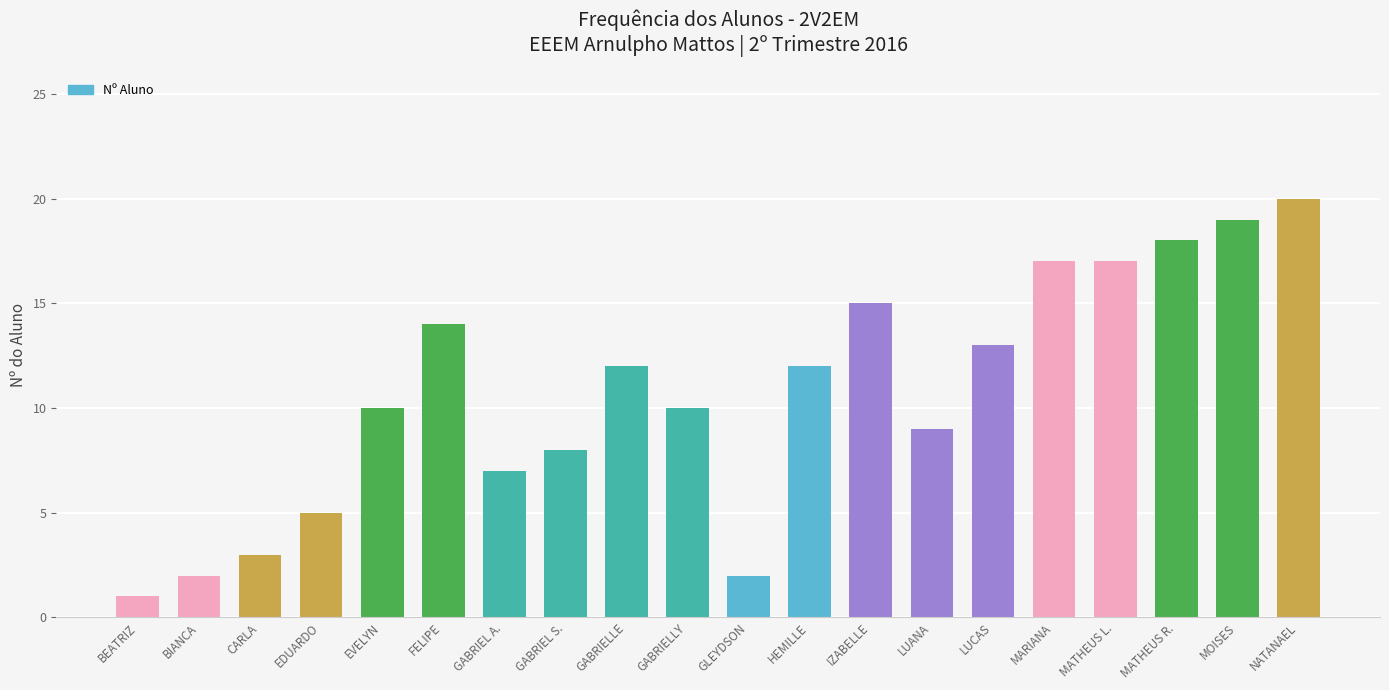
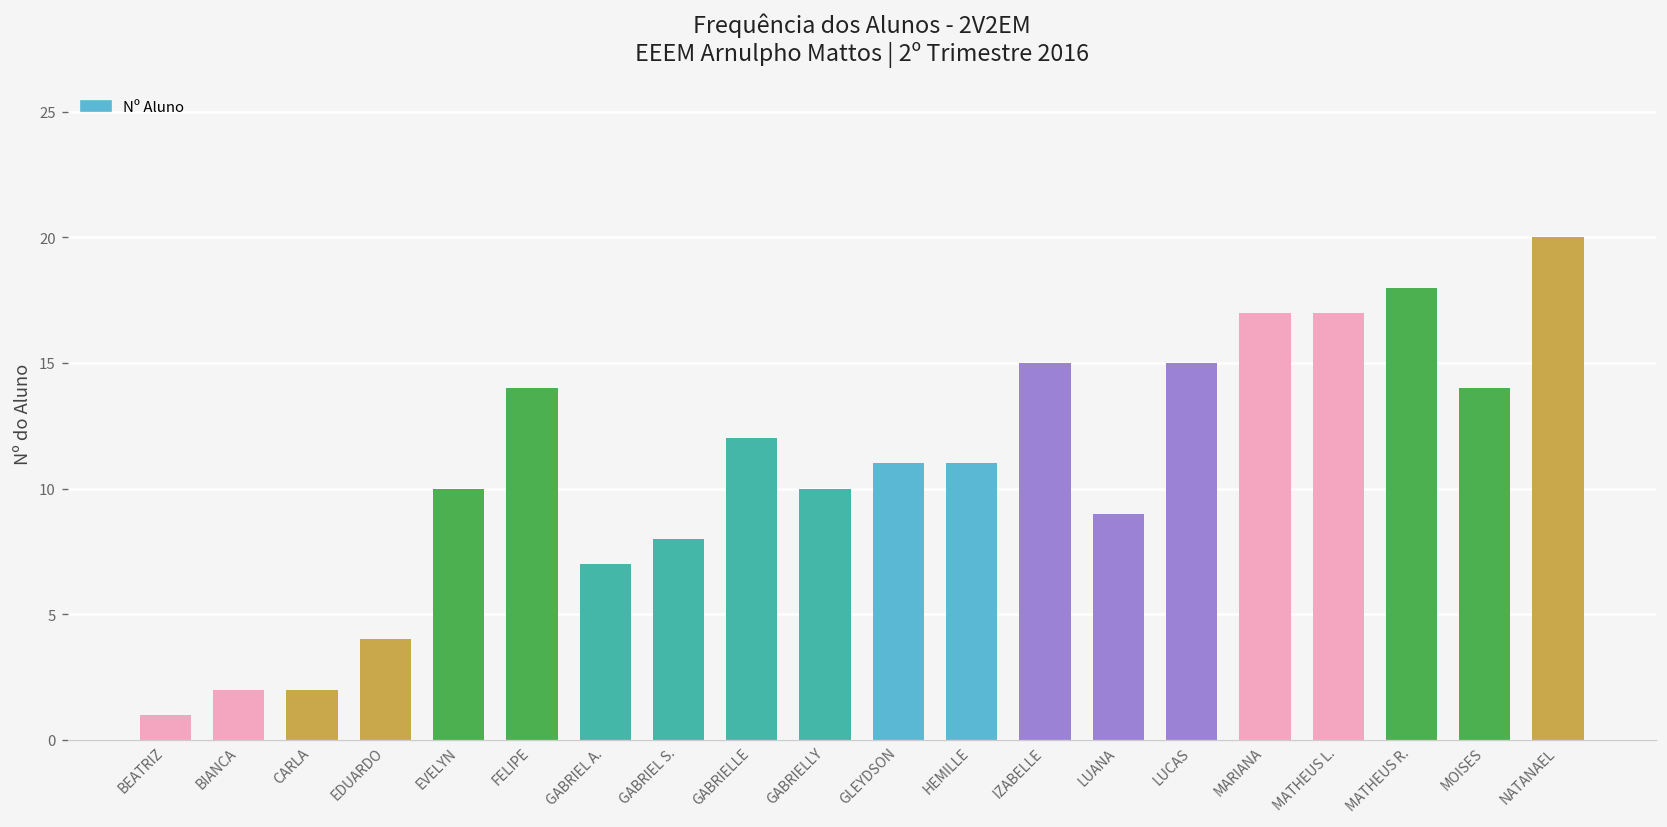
  {
    "BEATRIZ": 1,
    "BIANCA": 2,
-   "CARLA": 3,
-   "EDUARDO": 5,
+   "CARLA": 2,
+   "EDUARDO": 4,
    "EVELYN": 10,
    "FELIPE": 14,
    "GABRIEL A.": 7,
    "GABRIEL S.": 8,
    "GABRIELLE": 12,
    "GABRIELLY": 10,
-   "GLEYDSON": 2,
-   "HEMILLE": 12,
+   "GLEYDSON": 11,
+   "HEMILLE": 11,
    "IZABELLE": 15,
    "LUANA": 9,
-   "LUCAS": 13,
+   "LUCAS": 15,
    "MARIANA": 17,
    "MATHEUS L.": 17,
    "MATHEUS R.": 18,
-   "MOISES": 19,
+   "MOISES": 14,
    "NATANAEL": 20
  }
